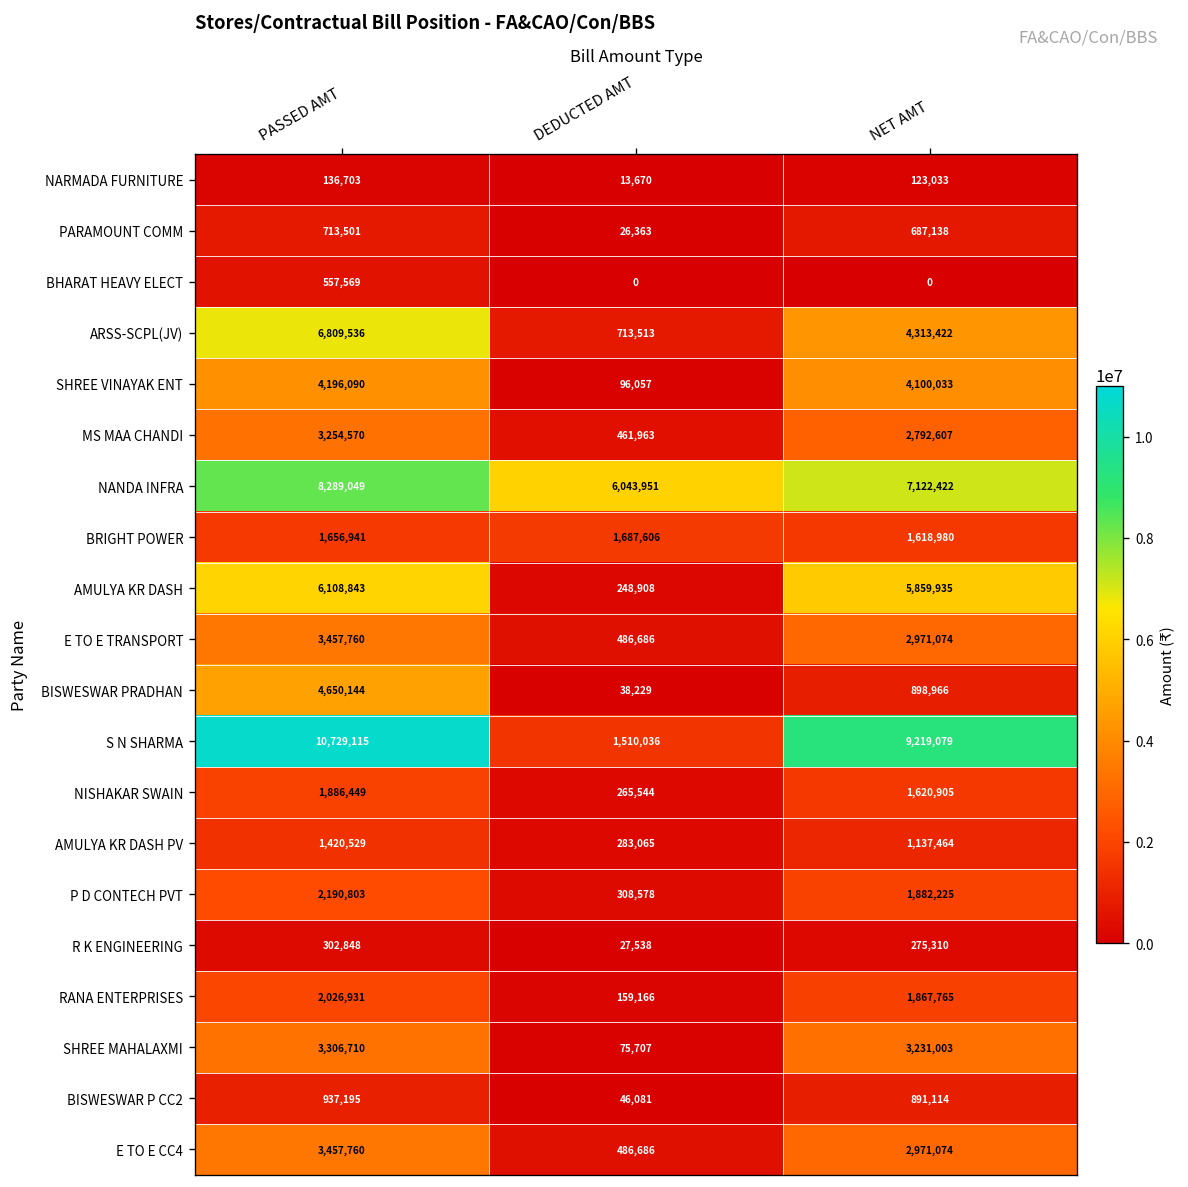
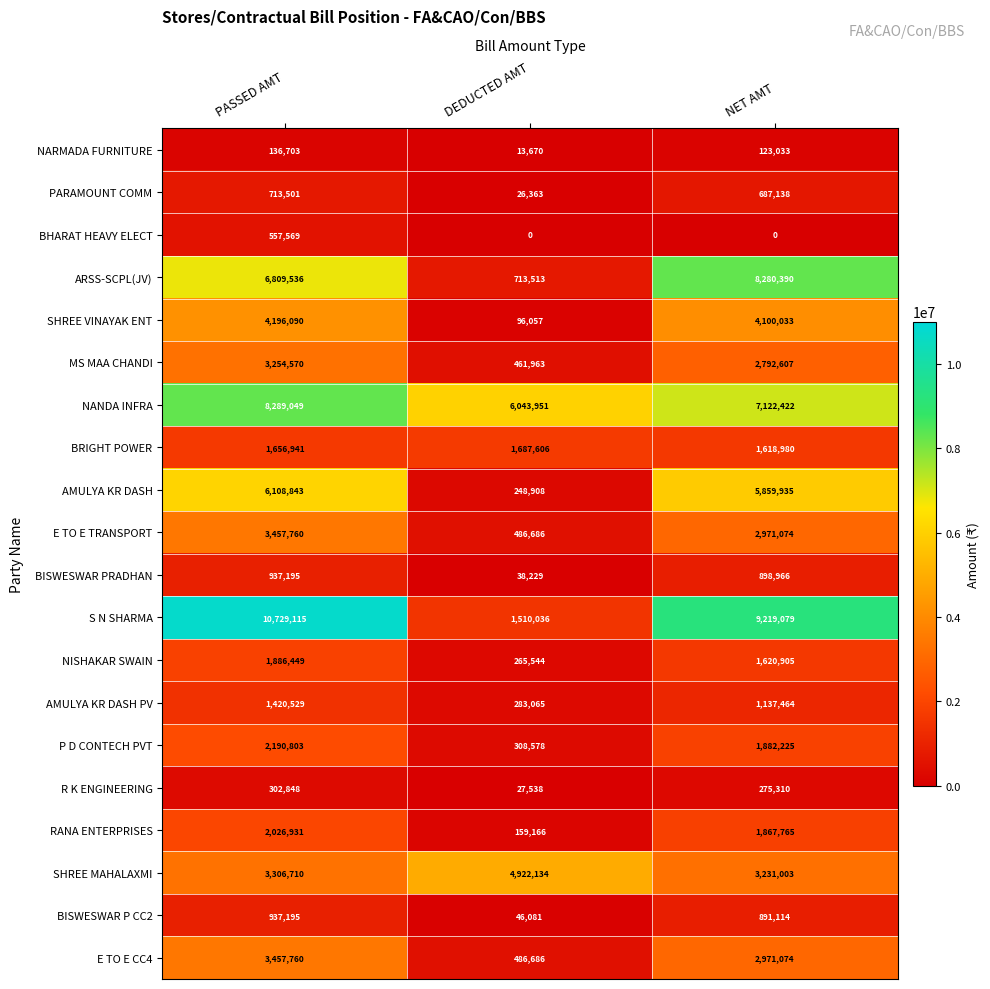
  {
    "NARMADA FURNITURE": {
      "PASSED AMT": "136,703",
      "DEDUCTED AMT": "13,670",
      "NET AMT": "123,033"
    },
    "PARAMOUNT COMM": {
      "PASSED AMT": "713,501",
      "DEDUCTED AMT": "26,363",
      "NET AMT": "687,138"
    },
    "BHARAT HEAVY ELECT": {
      "PASSED AMT": "557,569",
      "DEDUCTED AMT": "0",
      "NET AMT": "0"
    },
    "ARSS-SCPL(JV)": {
      "PASSED AMT": "6,809,536",
      "DEDUCTED AMT": "713,513",
-     "NET AMT": "4,313,422"
+     "NET AMT": "8,280,390"
    },
    "SHREE VINAYAK ENT": {
      "PASSED AMT": "4,196,090",
      "DEDUCTED AMT": "96,057",
      "NET AMT": "4,100,033"
    },
    "MS MAA CHANDI": {
      "PASSED AMT": "3,254,570",
      "DEDUCTED AMT": "461,963",
      "NET AMT": "2,792,607"
    },
    "NANDA INFRA": {
      "PASSED AMT": "8,289,049",
      "DEDUCTED AMT": "6,043,951",
      "NET AMT": "7,122,422"
    },
    "BRIGHT POWER": {
      "PASSED AMT": "1,656,941",
      "DEDUCTED AMT": "1,687,606",
      "NET AMT": "1,618,980"
    },
    "AMULYA KR DASH": {
      "PASSED AMT": "6,108,843",
      "DEDUCTED AMT": "248,908",
      "NET AMT": "5,859,935"
    },
    "E TO E TRANSPORT": {
      "PASSED AMT": "3,457,760",
      "DEDUCTED AMT": "486,686",
      "NET AMT": "2,971,074"
    },
    "BISWESWAR PRADHAN": {
-     "PASSED AMT": "4,650,144",
+     "PASSED AMT": "937,195",
      "DEDUCTED AMT": "38,229",
      "NET AMT": "898,966"
    },
    "S N SHARMA": {
      "PASSED AMT": "10,729,115",
      "DEDUCTED AMT": "1,510,036",
      "NET AMT": "9,219,079"
    },
    "NISHAKAR SWAIN": {
      "PASSED AMT": "1,886,449",
      "DEDUCTED AMT": "265,544",
      "NET AMT": "1,620,905"
    },
    "AMULYA KR DASH PV": {
      "PASSED AMT": "1,420,529",
      "DEDUCTED AMT": "283,065",
      "NET AMT": "1,137,464"
    },
    "P D CONTECH PVT": {
      "PASSED AMT": "2,190,803",
      "DEDUCTED AMT": "308,578",
      "NET AMT": "1,882,225"
    },
    "R K ENGINEERING": {
      "PASSED AMT": "302,848",
      "DEDUCTED AMT": "27,538",
      "NET AMT": "275,310"
    },
    "RANA ENTERPRISES": {
      "PASSED AMT": "2,026,931",
      "DEDUCTED AMT": "159,166",
      "NET AMT": "1,867,765"
    },
    "SHREE MAHALAXMI": {
      "PASSED AMT": "3,306,710",
-     "DEDUCTED AMT": "75,707",
+     "DEDUCTED AMT": "4,922,134",
      "NET AMT": "3,231,003"
    },
    "BISWESWAR P CC2": {
      "PASSED AMT": "937,195",
      "DEDUCTED AMT": "46,081",
      "NET AMT": "891,114"
    },
    "E TO E CC4": {
      "PASSED AMT": "3,457,760",
      "DEDUCTED AMT": "486,686",
      "NET AMT": "2,971,074"
    }
  }
